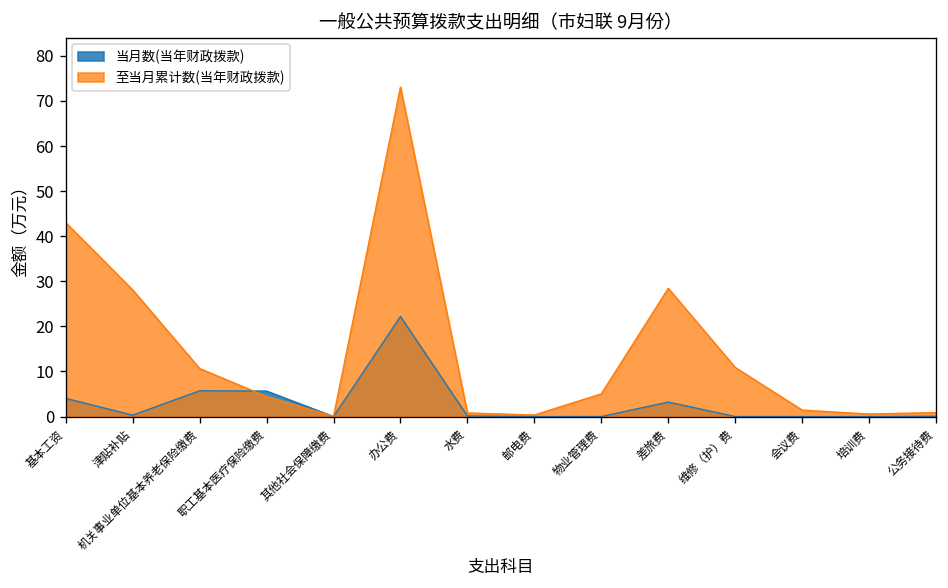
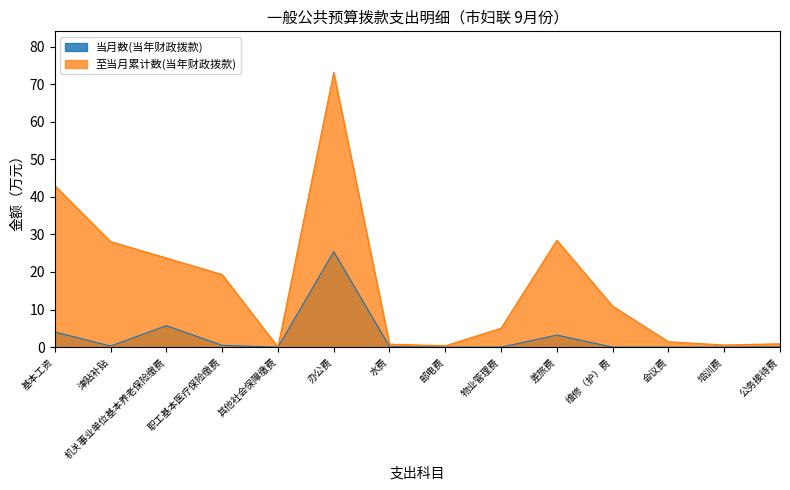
  {
    "当月数(当年财政拨款)": {
      "基本工资": 4,
      "津贴补贴": 0,
      "机关事业单位基本养老保险缴费": 6,
-     "职工基本医疗保险缴费": 6,
-     "办公费": 22,
+     "职工基本医疗保险缴费": 0,
+     "办公费": 25,
      "物业管理费": 0,
      "差旅费": 3,
      "维修（护）费": 0,
      "会议费": 0,
      "公务接待费": 0
    },
    "至当月累计数(当年财政拨款)": {
      "基本工资": 43,
      "津贴补贴": 28,
-     "机关事业单位基本养老保险缴费": 11,
-     "职工基本医疗保险缴费": 4,
+     "机关事业单位基本养老保险缴费": 24,
+     "职工基本医疗保险缴费": 19,
      "办公费": 73,
      "物业管理费": 5,
      "差旅费": 28,
      "维修（护）费": 11,
      "会议费": 1,
      "公务接待费": 1
    }
  }
